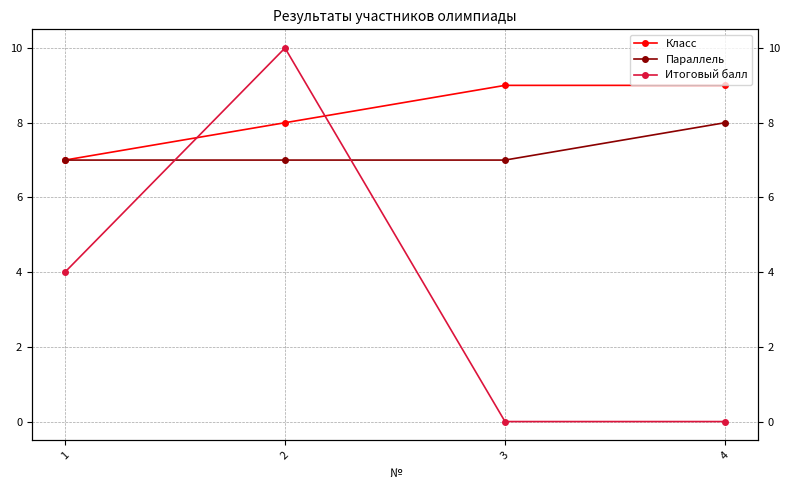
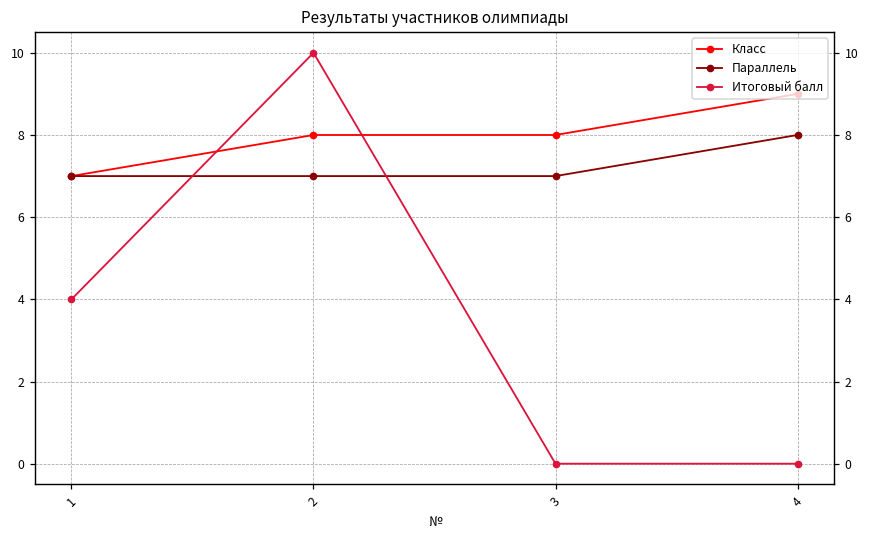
  {
    "Класс": {
      "2": 8,
-     "3": 9,
+     "3": 8,
      "4": 9
    },
    "Параллель": {
      "2": 7,
      "3": 7,
      "4": 8
    },
    "Итоговый балл": {
      "1": 4,
      "2": 10,
      "3": 0,
      "4": 0
    }
  }
